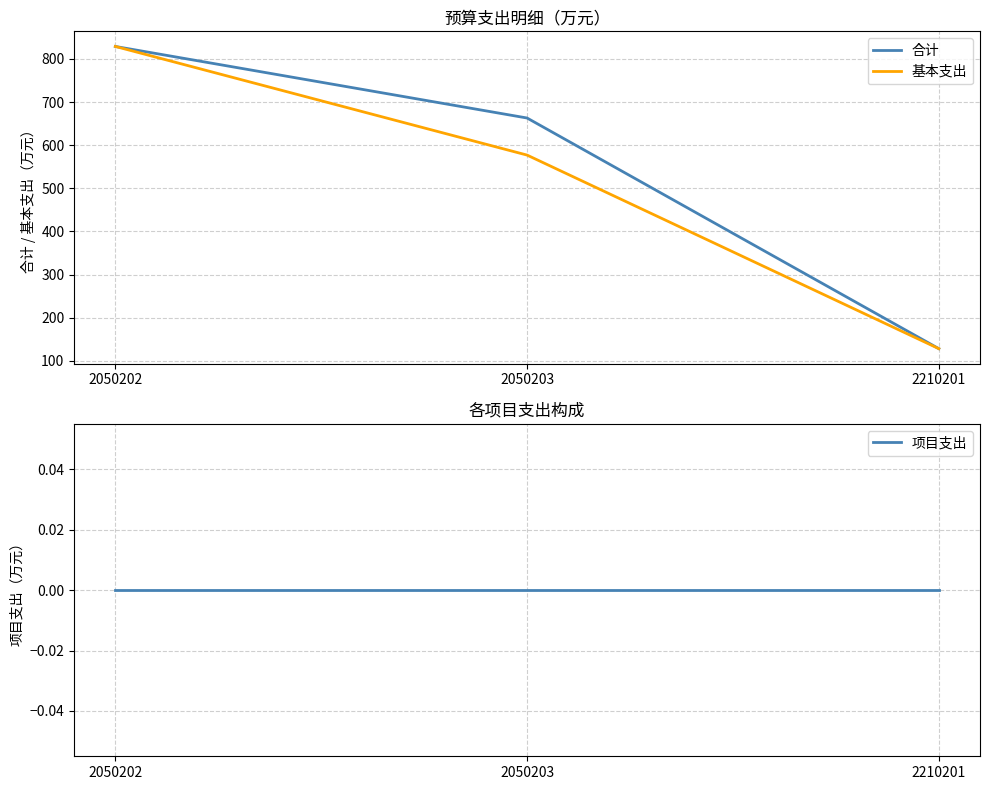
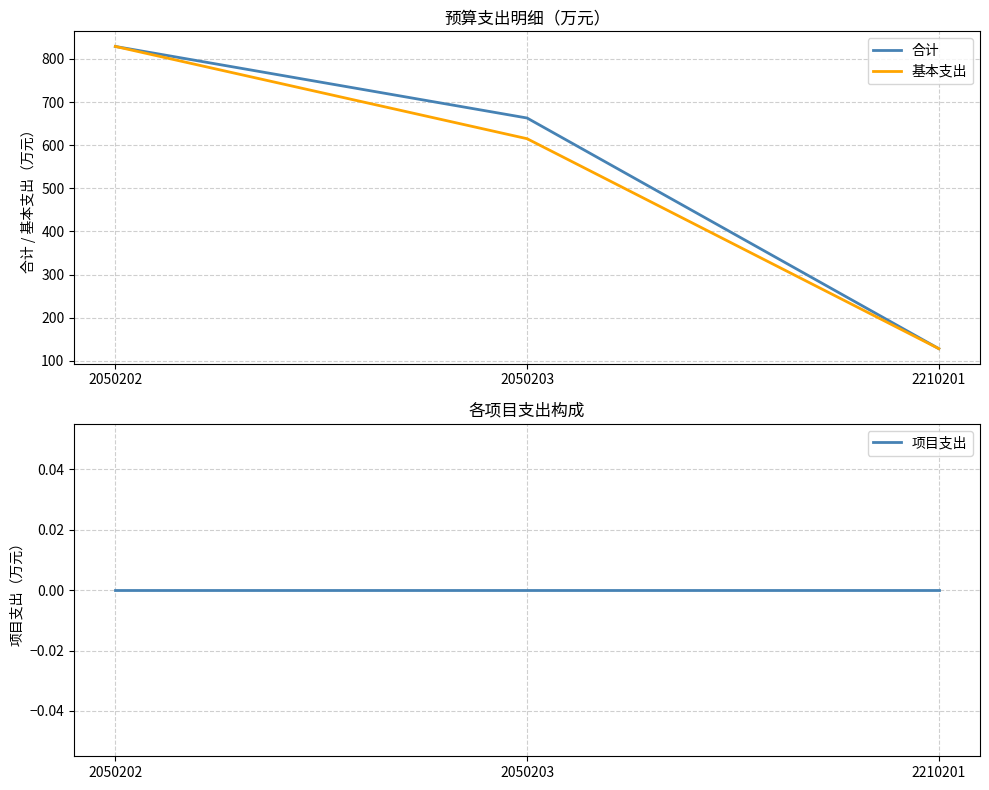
  {
    "预算支出明细（万元）": {
      "合计": {
        "2050203": 660
      },
      "基本支出": {
-       "2050203": 580
+       "2050203": 620
      }
    },
    "各项目支出构成": {
      "2050202": 0.000,
      "2050203": 0.000,
      "2210201": 0.000
    }
  }
